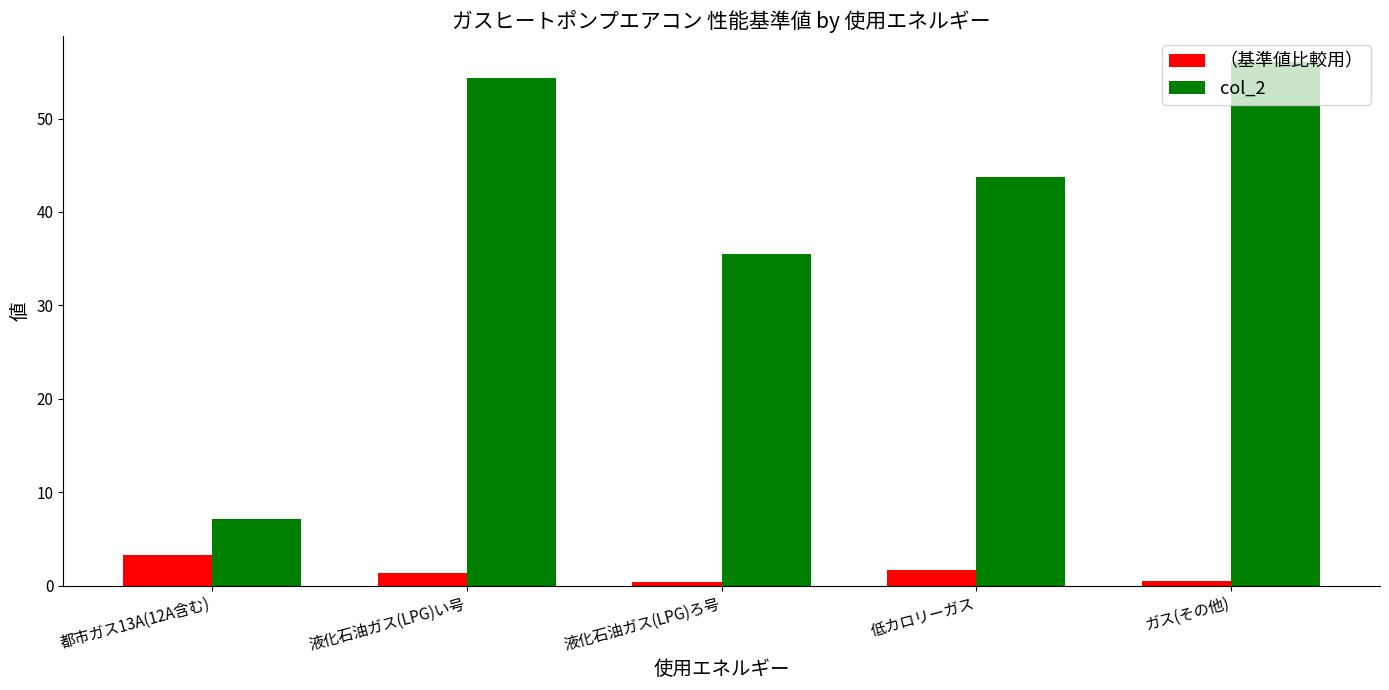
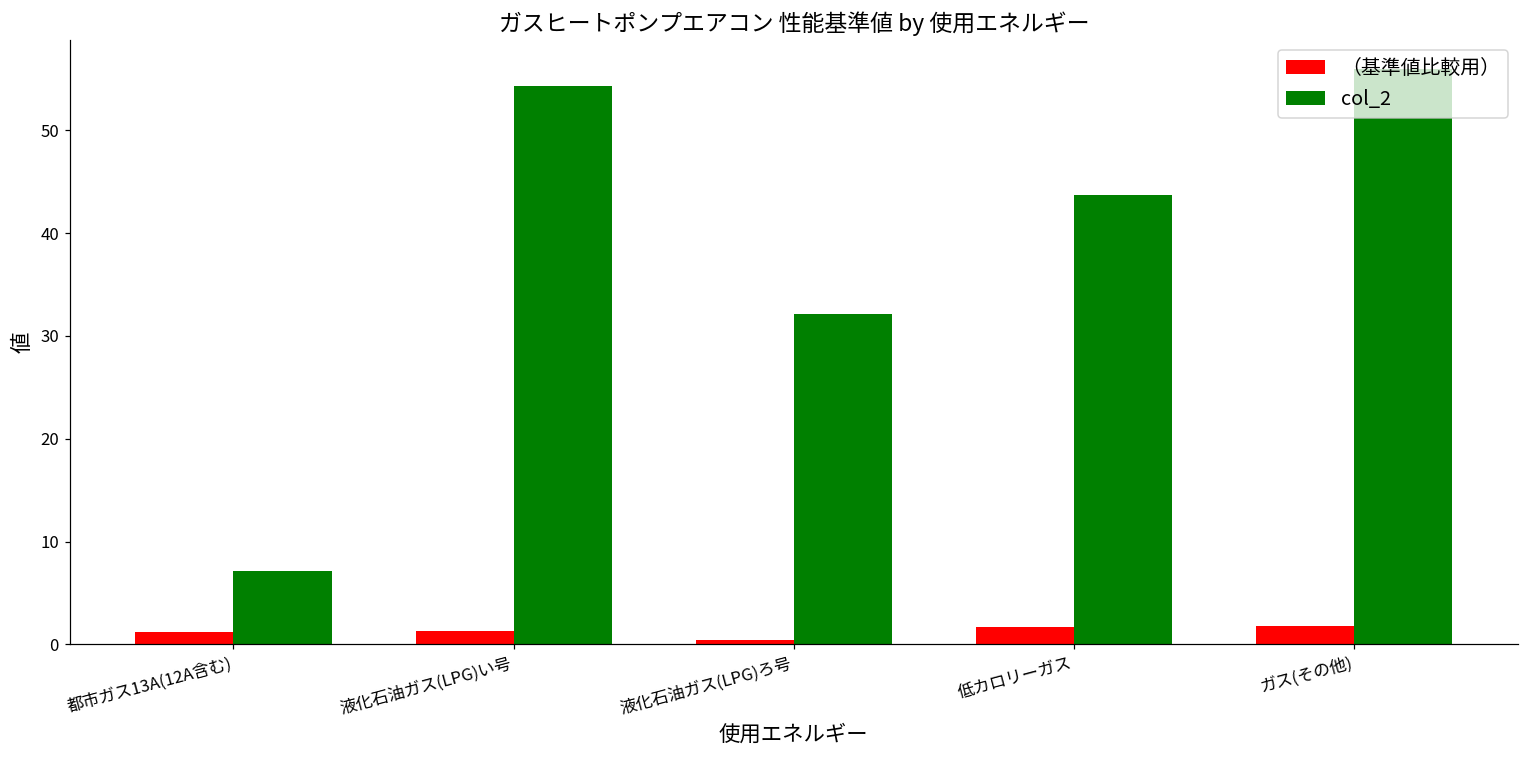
  {
    "（基準値比較用）": {
-     "都市ガス13A(12A含む)": 3,
+     "都市ガス13A(12A含む)": 1,
      "液化石油ガス(LPG)い号": 1,
      "液化石油ガス(LPG)ろ号": 0,
      "低カロリーガス": 2,
-     "ガス(その他)": 1
+     "ガス(その他)": 2
    },
    "col_2": {
      "都市ガス13A(12A含む)": 7,
      "液化石油ガス(LPG)い号": 54,
-     "液化石油ガス(LPG)ろ号": 36,
+     "液化石油ガス(LPG)ろ号": 32,
      "低カロリーガス": 44
    }
  }
